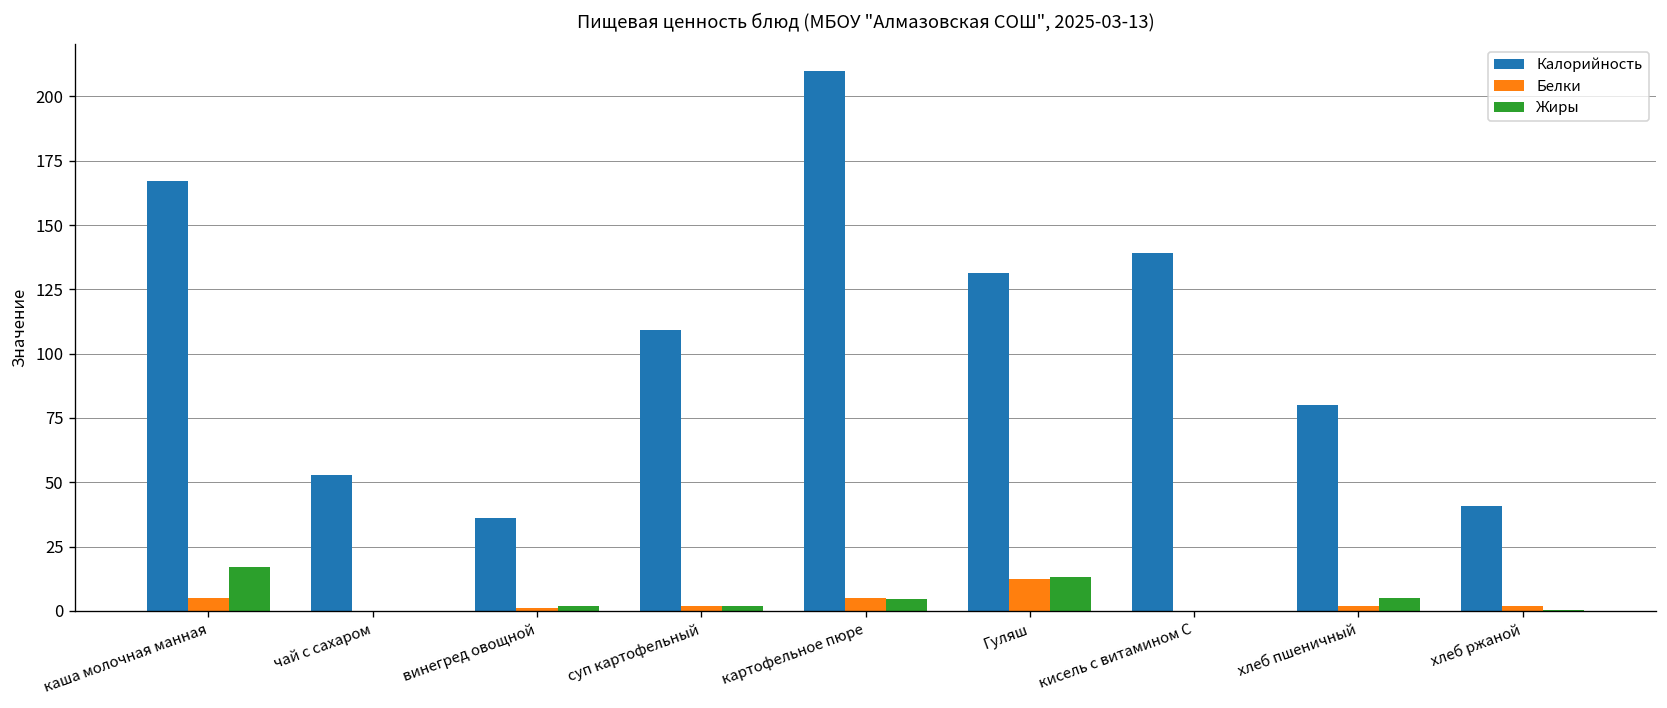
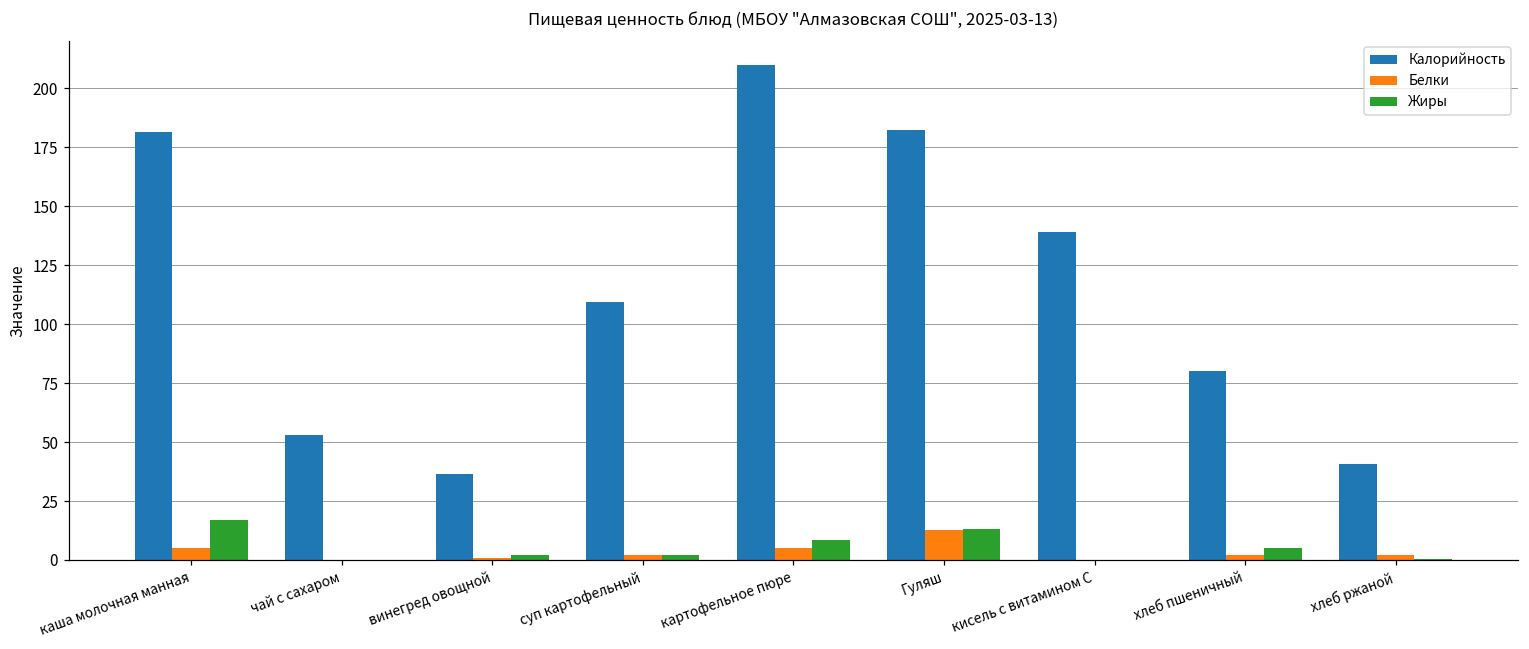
  {
    "Калорийность": {
-     "каша молочная манная": 167,
+     "каша молочная манная": 181,
      "чай с сахаром": 53,
      "винегред овощной": 36,
      "суп картофельный": 109,
      "картофельное пюре": 210,
-     "Гуляш": 131,
+     "Гуляш": 182,
      "кисель с витамином С": 139,
      "хлеб пшеничный": 80,
      "хлеб ржаной": 41
    },
    "Белки": {
      "каша молочная манная": 5,
      "чай с сахаром": 0,
      "суп картофельный": 2,
      "картофельное пюре": 5,
      "Гуляш": 13,
      "кисель с витамином С": 0,
      "хлеб пшеничный": 2,
      "хлеб ржаной": 2
    },
    "Жиры": {
      "каша молочная манная": 17,
      "чай с сахаром": 0,
      "винегред овощной": 2,
      "суп картофельный": 2,
-     "картофельное пюре": 4,
+     "картофельное пюре": 9,
      "Гуляш": 13,
      "кисель с витамином С": 0,
      "хлеб пшеничный": 5
    }
  }
